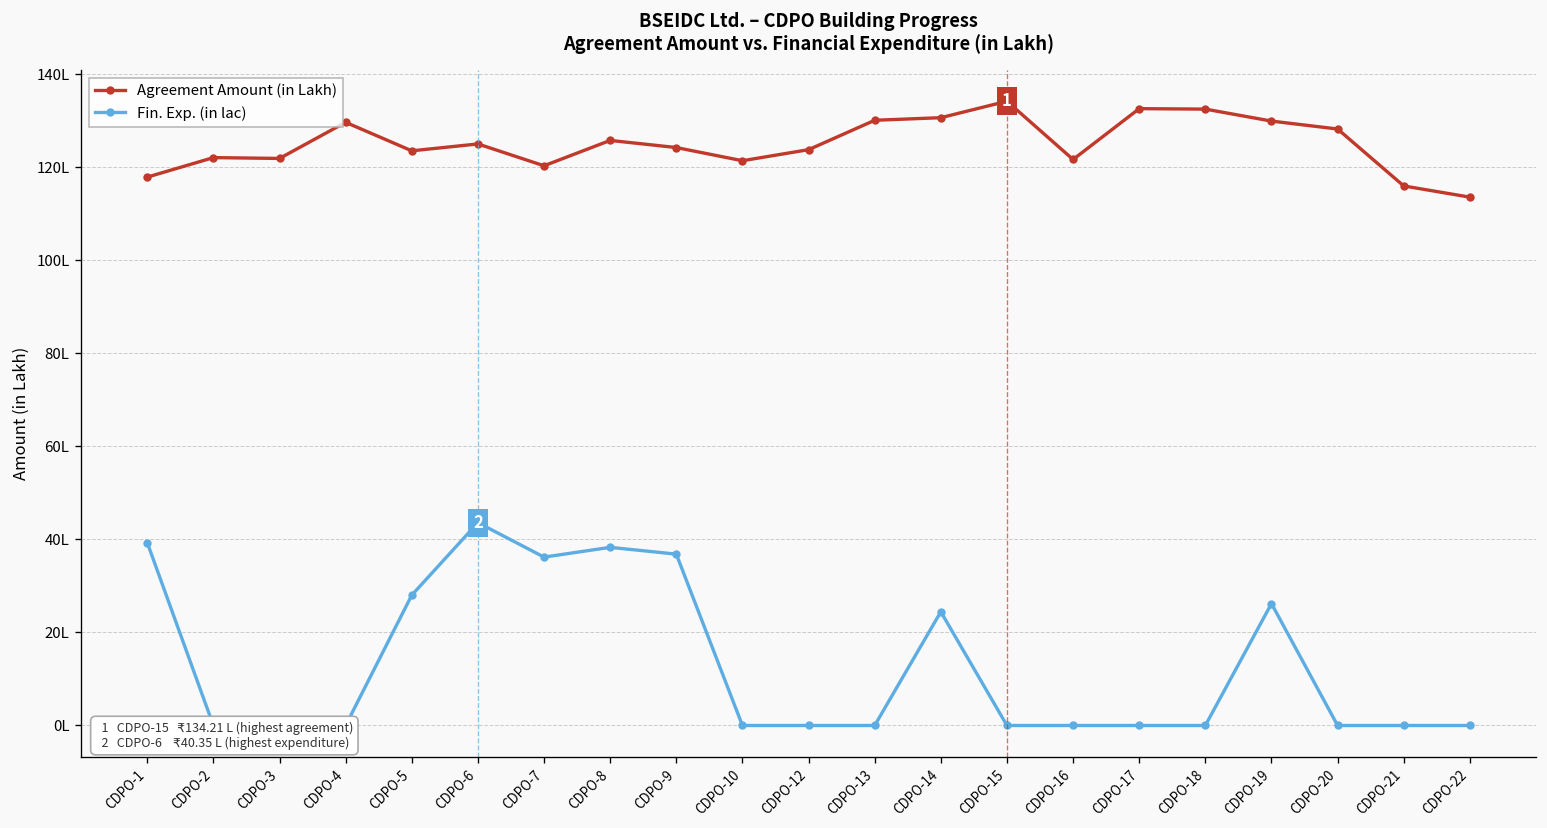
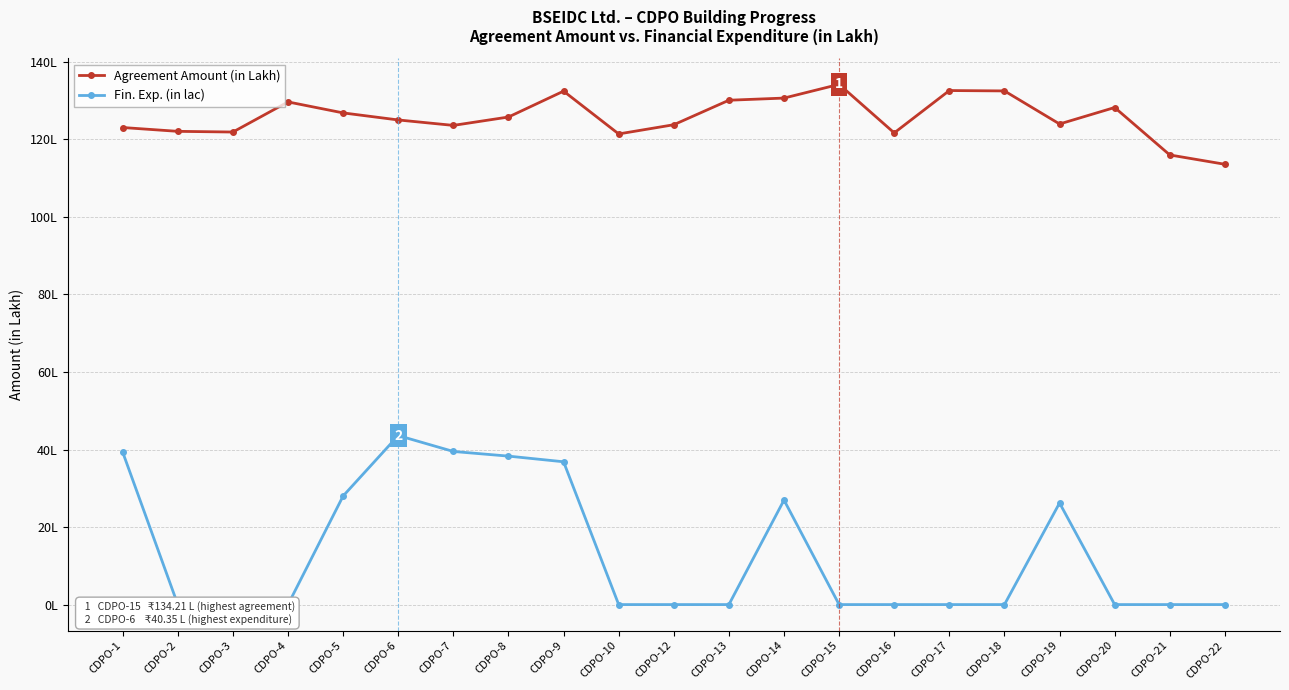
  {
    "Agreement Amount (in Lakh)": {
-     "CDPO-1": "118L",
+     "CDPO-1": "123L",
      "CDPO-2": "122L",
      "CDPO-3": "122L",
      "CDPO-4": "130L",
-     "CDPO-5": "124L",
+     "CDPO-5": "127L",
      "CDPO-6": "125L",
-     "CDPO-7": "120L",
+     "CDPO-7": "124L",
      "CDPO-8": "126L",
-     "CDPO-9": "124L",
+     "CDPO-9": "132L",
      "CDPO-10": "121L",
      "CDPO-12": "124L",
      "CDPO-13": "130L",
      "CDPO-14": "131L",
      "CDPO-16": "122L",
      "CDPO-17": "133L",
      "CDPO-18": "133L",
-     "CDPO-19": "130L",
+     "CDPO-19": "124L",
      "CDPO-20": "128L",
      "CDPO-21": "116L",
      "CDPO-22": "114L"
    },
    "Fin. Exp. (in lac)": {
      "CDPO-1": "39L",
      "CDPO-5": "28L",
-     "CDPO-7": "36L",
+     "CDPO-7": "40L",
      "CDPO-8": "38L",
      "CDPO-9": "37L",
      "CDPO-10": "0L",
      "CDPO-12": "0L",
      "CDPO-13": "0L",
-     "CDPO-14": "24L",
+     "CDPO-14": "27L",
      "CDPO-15": "0L",
      "CDPO-16": "0L",
      "CDPO-17": "0L",
      "CDPO-18": "0L",
      "CDPO-19": "26L",
      "CDPO-20": "0L",
      "CDPO-21": "0L",
      "CDPO-22": "0L"
    }
  }
